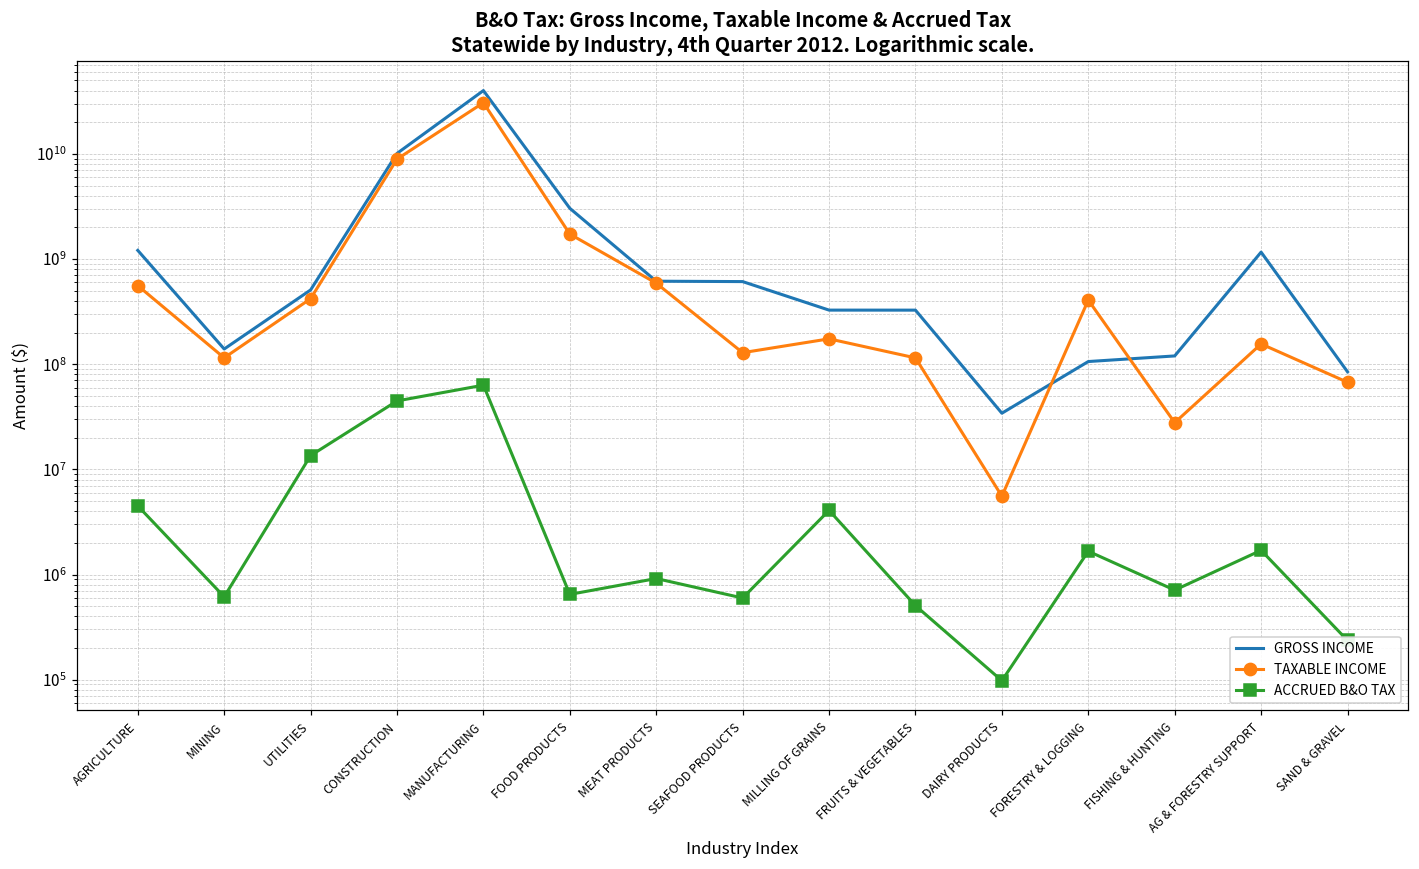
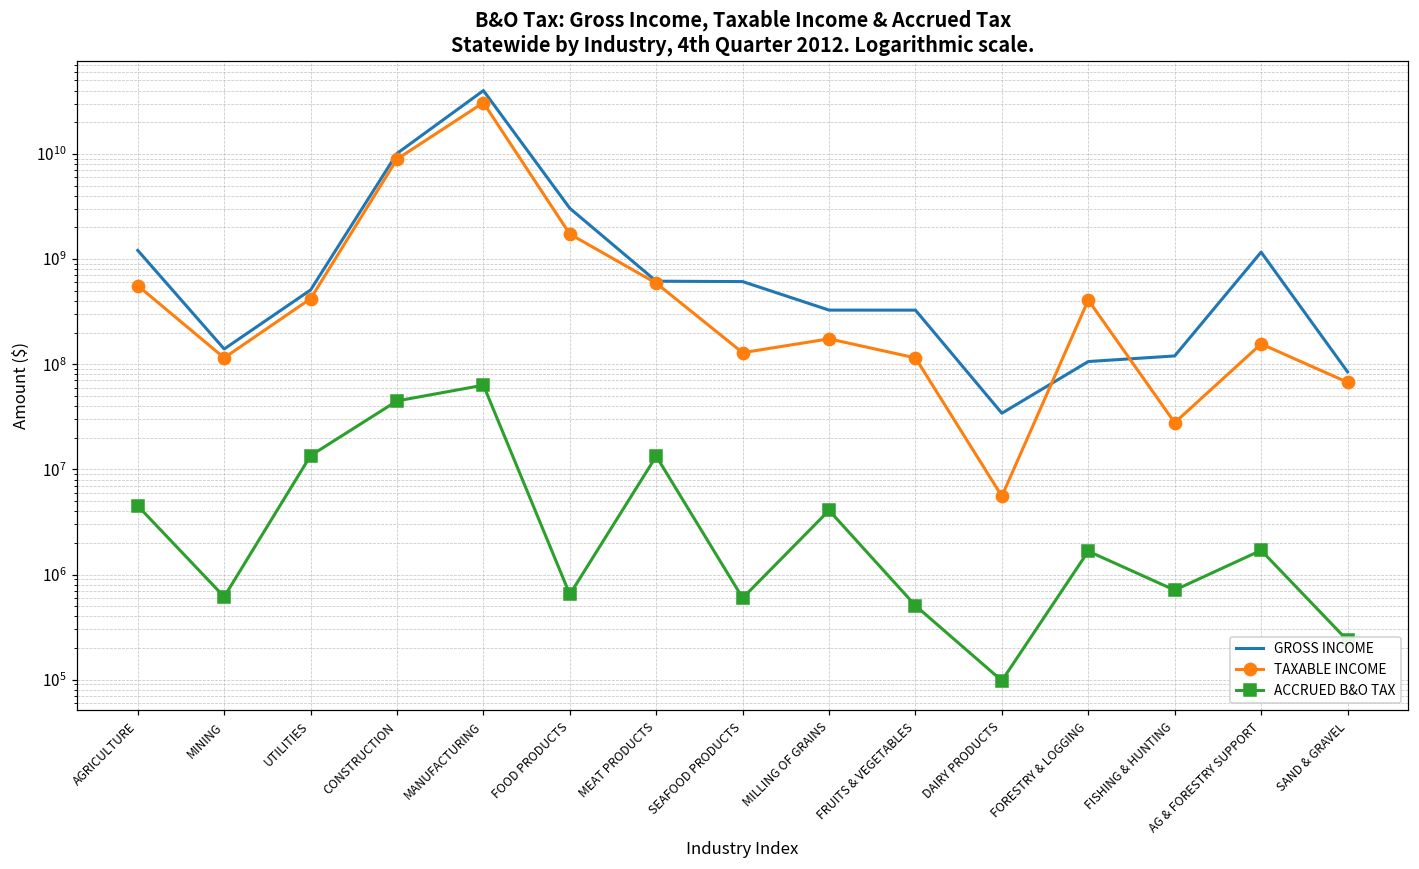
  {
    "GROSS INCOME": {
      "AGRICULTURE": 1200000000,
      "MINING": 140000000,
      "UTILITIES": 500000000,
      "CONSTRUCTION": 10000000000,
      "MANUFACTURING": 40000000000,
      "FOOD PRODUCTS": 3000000000,
      "SEAFOOD PRODUCTS": 600000000,
      "MILLING OF GRAINS": 330000000,
      "FRUITS & VEGETABLES": 330000000,
      "DAIRY PRODUCTS": 34000000,
      "FORESTRY & LOGGING": 110000000,
      "FISHING & HUNTING": 120000000,
      "AG & FORESTRY SUPPORT": 1200000000,
      "SAND & GRAVEL": 80000000
    },
    "TAXABLE INCOME": {
      "AGRICULTURE": 600000000,
      "MINING": 110000000,
      "UTILITIES": 400000000,
      "CONSTRUCTION": 9000000000,
      "MANUFACTURING": 31000000000,
      "FOOD PRODUCTS": 1700000000,
      "SEAFOOD PRODUCTS": 130000000,
      "MILLING OF GRAINS": 170000000,
      "FRUITS & VEGETABLES": 110000000,
      "DAIRY PRODUCTS": 6000000,
      "FORESTRY & LOGGING": 410000000,
      "FISHING & HUNTING": 28000000,
      "AG & FORESTRY SUPPORT": 160000000,
      "SAND & GRAVEL": 70000000
    },
    "ACCRUED B&O TAX": {
      "AGRICULTURE": 4000000,
      "MINING": 600000,
      "UTILITIES": 14000000,
      "CONSTRUCTION": 40000000,
      "MANUFACTURING": 60000000,
      "FOOD PRODUCTS": 600000,
-     "MEAT PRODUCTS": 900000,
+     "MEAT PRODUCTS": 13000000,
      "SEAFOOD PRODUCTS": 600000,
      "MILLING OF GRAINS": 4100000,
      "FRUITS & VEGETABLES": 500000,
      "DAIRY PRODUCTS": 100000,
      "FORESTRY & LOGGING": 1700000,
      "FISHING & HUNTING": 700000,
      "AG & FORESTRY SUPPORT": 1700000
    }
  }
